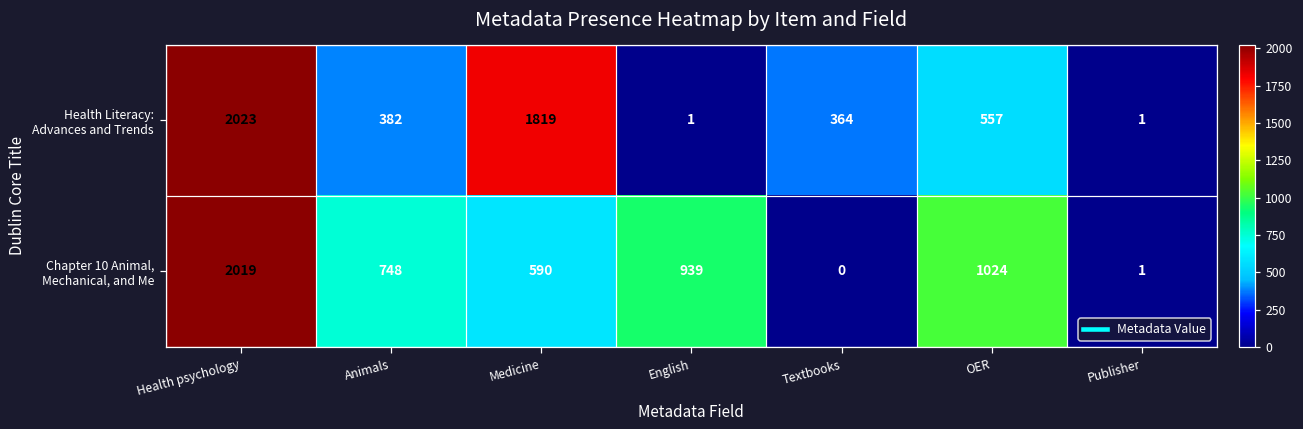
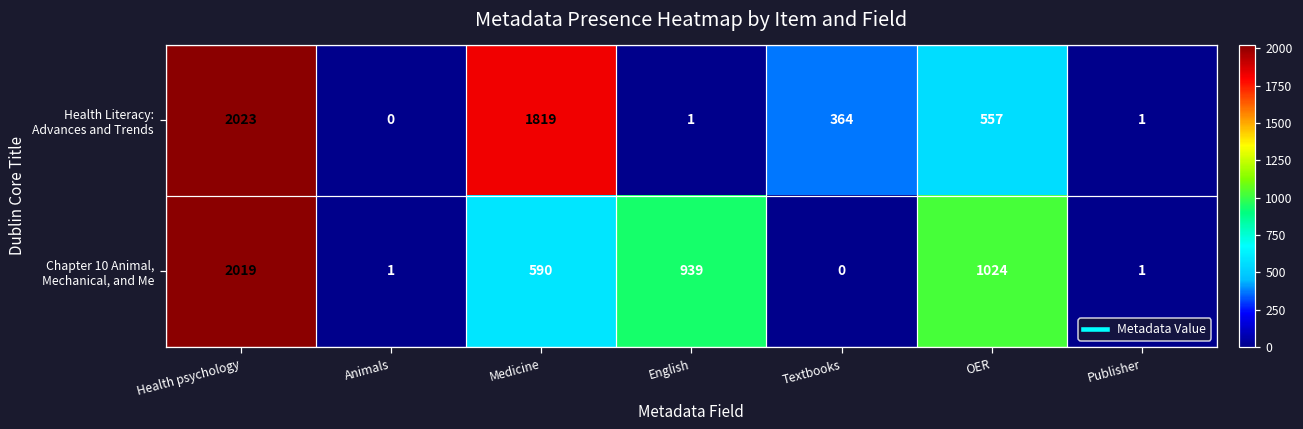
  {
    "Health Literacy: Advances and Trends": {
      "Health psychology": 2023,
-     "Animals": 382,
+     "Animals": 0,
      "Medicine": 1819,
      "English": 1,
      "Textbooks": 364,
      "OER": 557,
      "Publisher": 1
    },
    "Chapter 10 Animal, Mechanical, and Me": {
      "Health psychology": 2019,
-     "Animals": 748,
+     "Animals": 1,
      "Medicine": 590,
      "English": 939,
      "Textbooks": 0,
      "OER": 1024,
      "Publisher": 1
    }
  }
